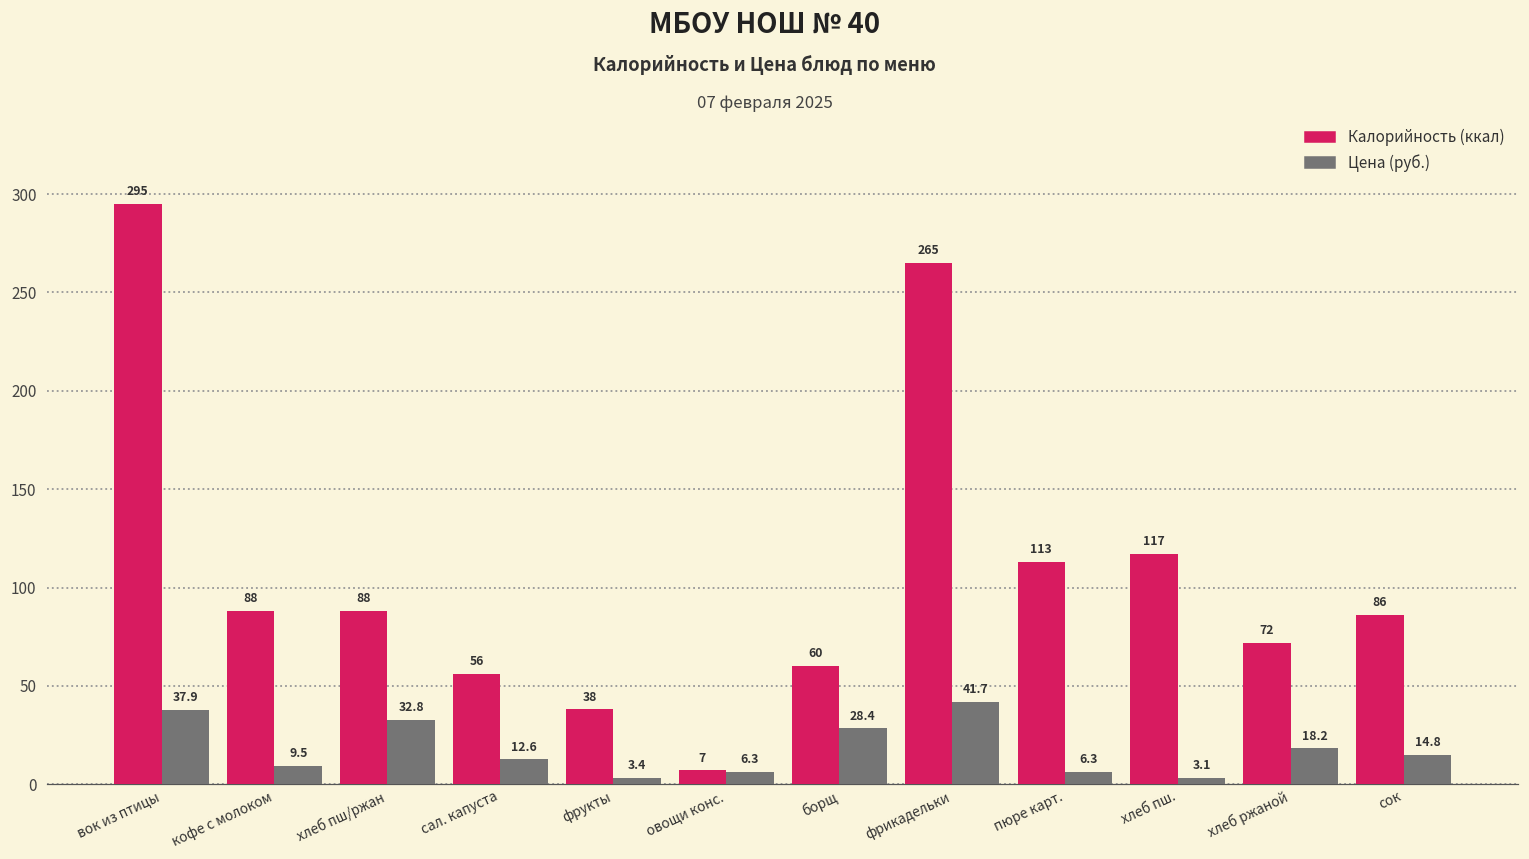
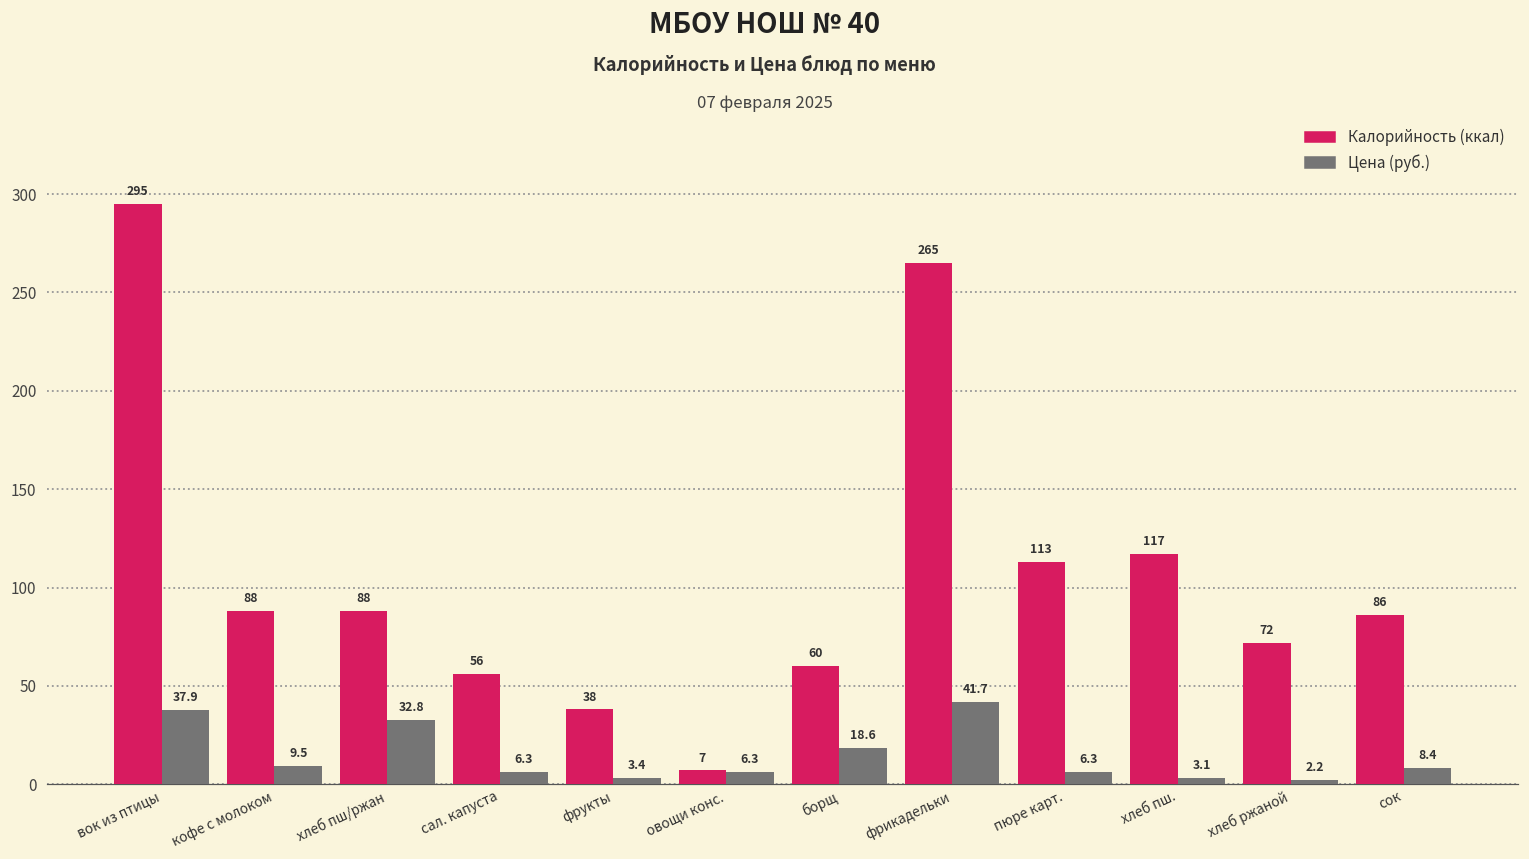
  {
    "Цена (руб.)": {
      "вок из птицы": 37.9,
      "кофе с молоком": 9.5,
      "хлеб пш/ржан": 32.8,
-     "сал. капуста": 12.6,
+     "сал. капуста": 6.3,
      "фрукты": 3.4,
      "овощи конс.": 6.3,
-     "борщ": 28.4,
+     "борщ": 18.6,
      "фрикадельки": 41.7,
      "пюре карт.": 6.3,
      "хлеб пш.": 3.1,
-     "хлеб ржаной": 18.2,
-     "сок": 14.8
+     "хлеб ржаной": 2.2,
+     "сок": 8.4
    }
  }
